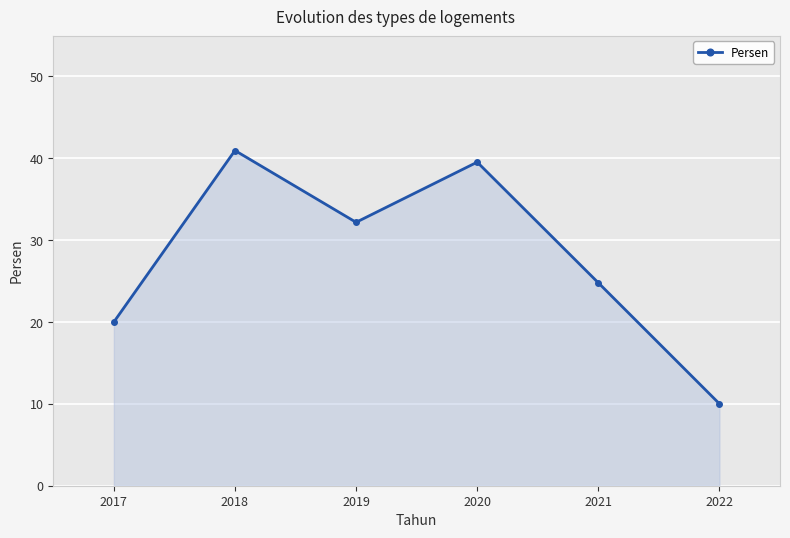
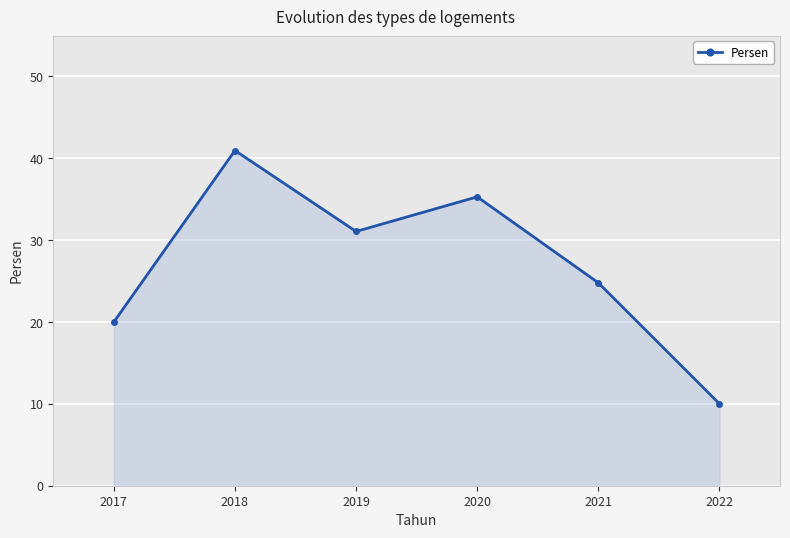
  {
    "2017": 20,
    "2018": 41,
-   "2019": 32,
-   "2020": 40,
+   "2019": 31,
+   "2020": 35,
    "2021": 25,
    "2022": 10
  }
